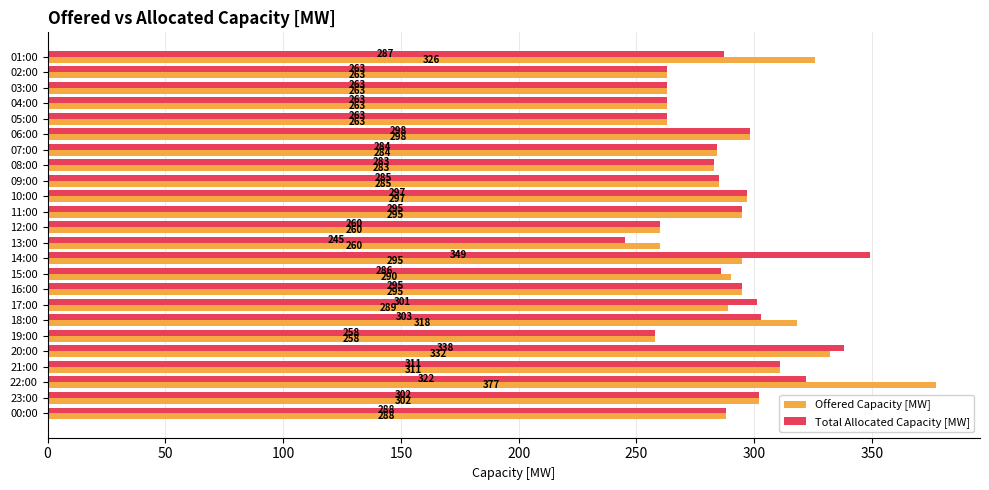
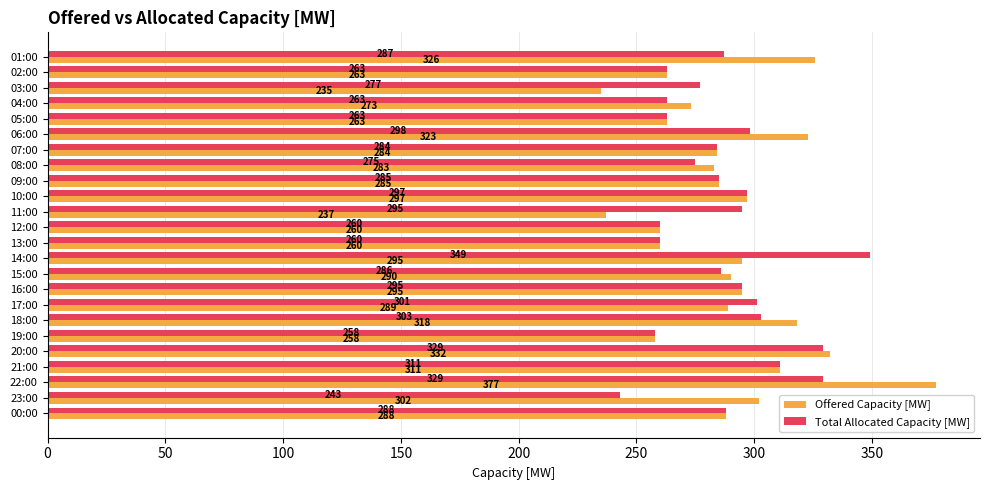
  {
    "Offered Capacity [MW]": {
      "01:00": 326,
-     "03:00": 263,
-     "04:00": 263,
-     "06:00": 298,
-     "11:00": 295,
+     "03:00": 235,
+     "04:00": 273,
+     "06:00": 323,
+     "11:00": 237,
      "13:00": 260,
      "14:00": 295,
      "17:00": 289,
      "18:00": 318,
      "22:00": 377
    },
    "Total Allocated Capacity [MW]": {
      "01:00": 287,
-     "03:00": 263,
-     "08:00": 283,
-     "13:00": 245,
+     "03:00": 277,
+     "08:00": 275,
+     "13:00": 260,
      "14:00": 349,
      "17:00": 301,
      "18:00": 303,
-     "20:00": 338,
-     "22:00": 322,
-     "23:00": 302
+     "20:00": 329,
+     "22:00": 329,
+     "23:00": 243
    }
  }
